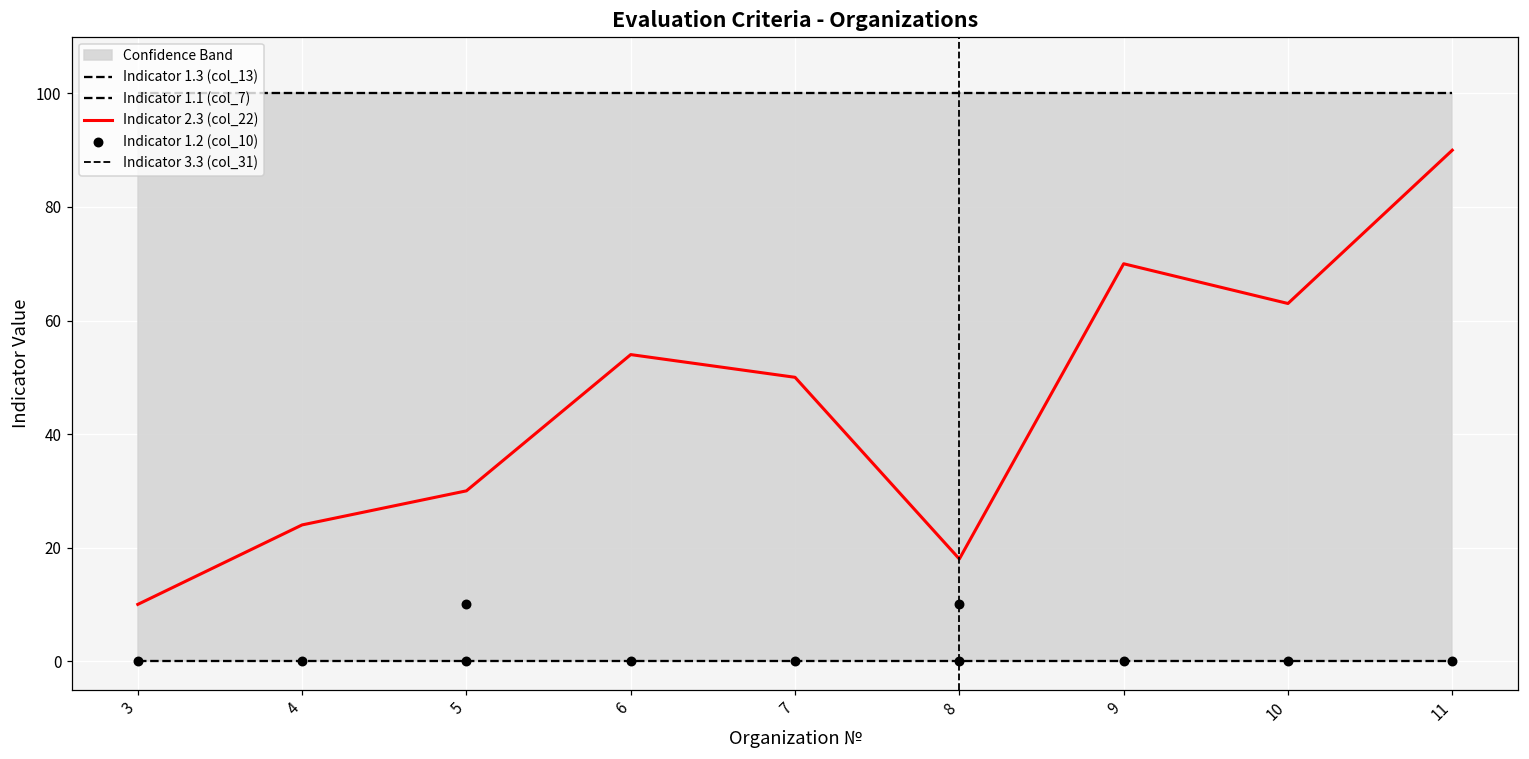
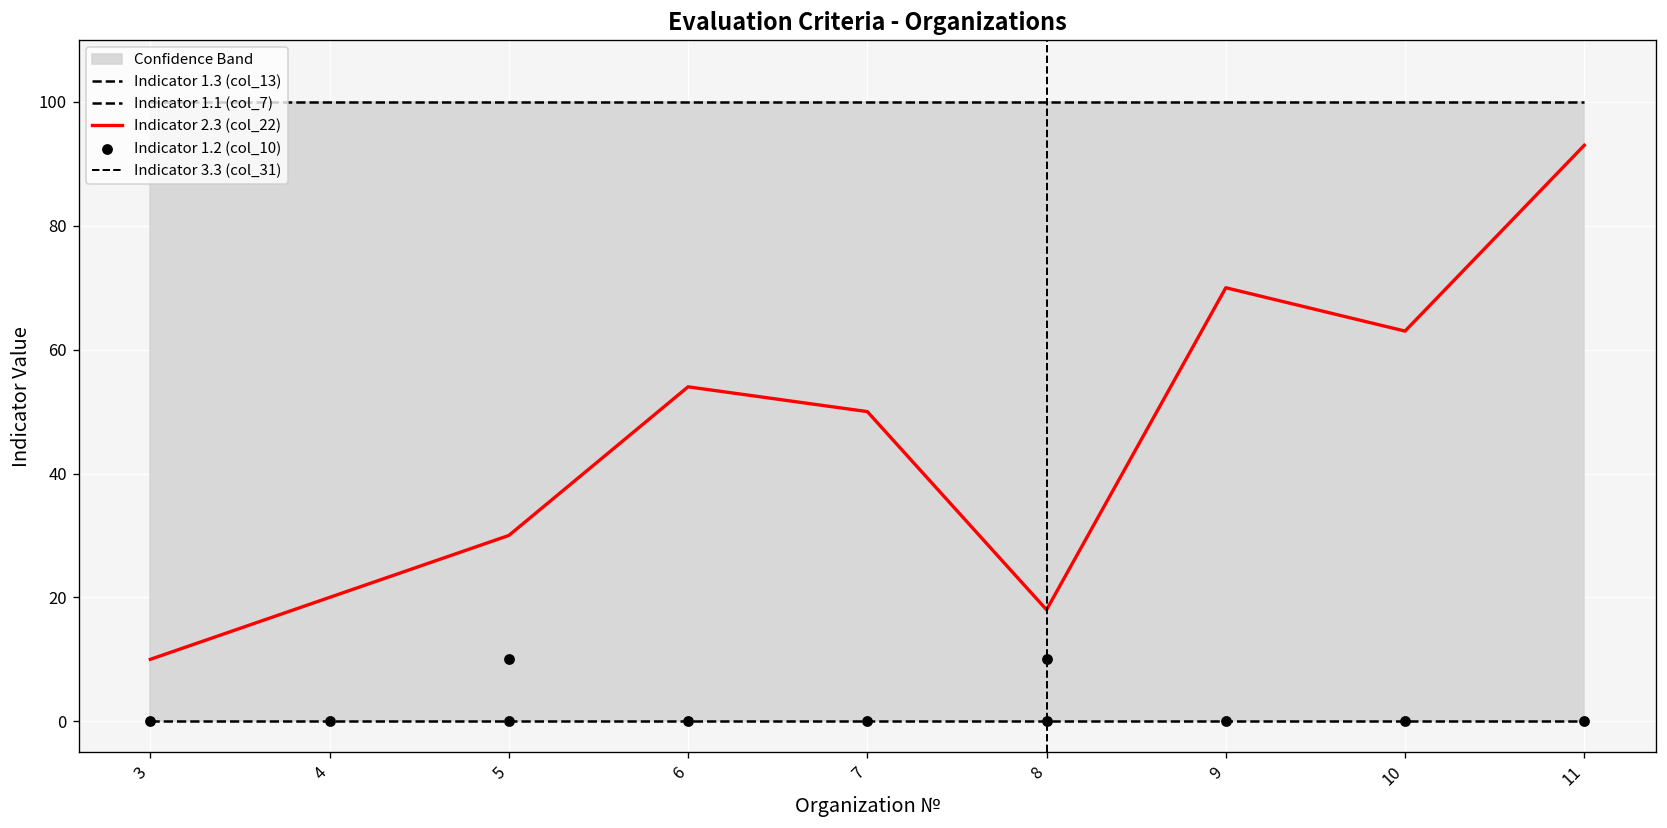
  {
    "Confidence Band": {
      "4": 100,
      "5": 100,
      "6": 100,
      "7": 100,
      "8": 100,
      "9": 100,
      "10": 100,
      "11": 100
    },
    "Indicator 2.3 (col_22)": {
      "3": 10,
-     "4": 24,
+     "4": 20,
      "5": 30,
      "6": 54,
      "7": 50,
      "8": 18,
      "9": 70,
      "10": 63,
-     "11": 90
+     "11": 93
    }
  }
